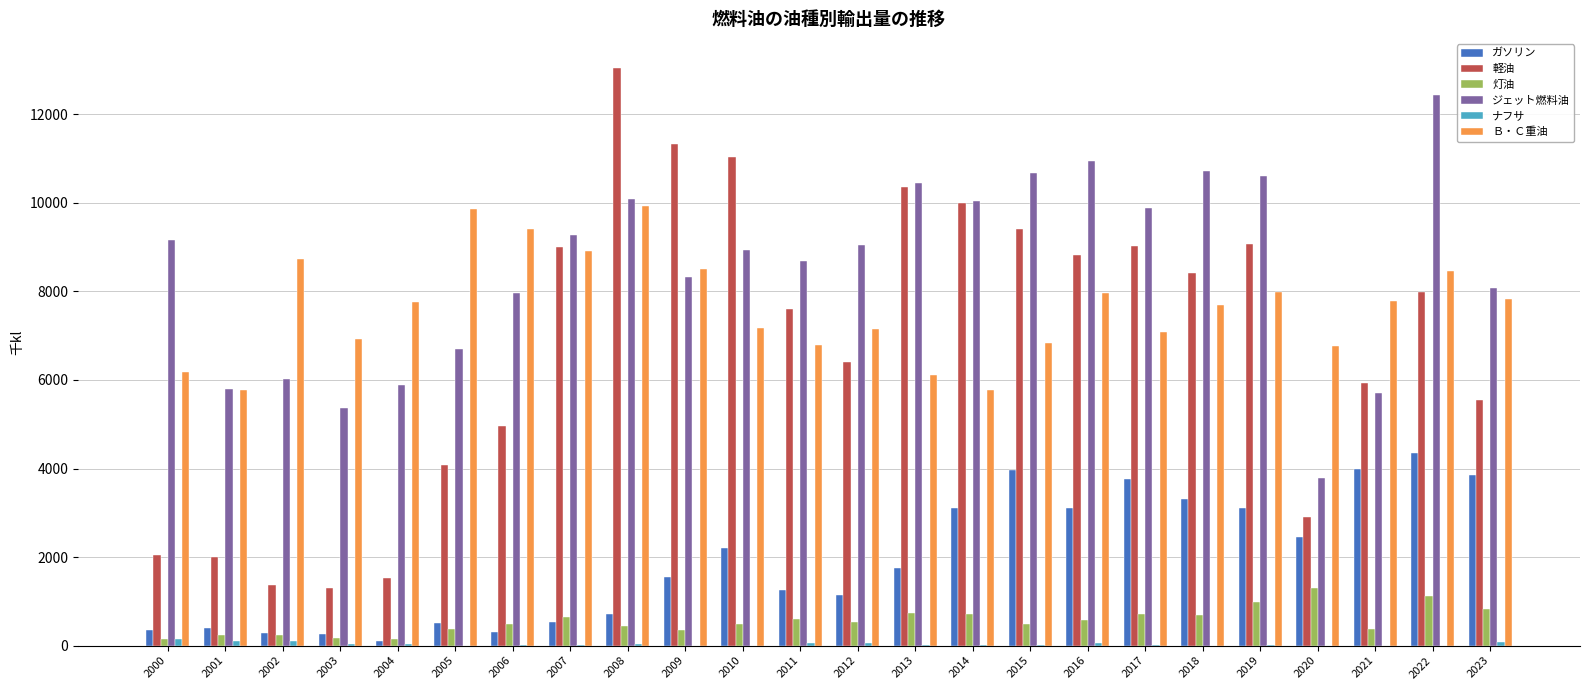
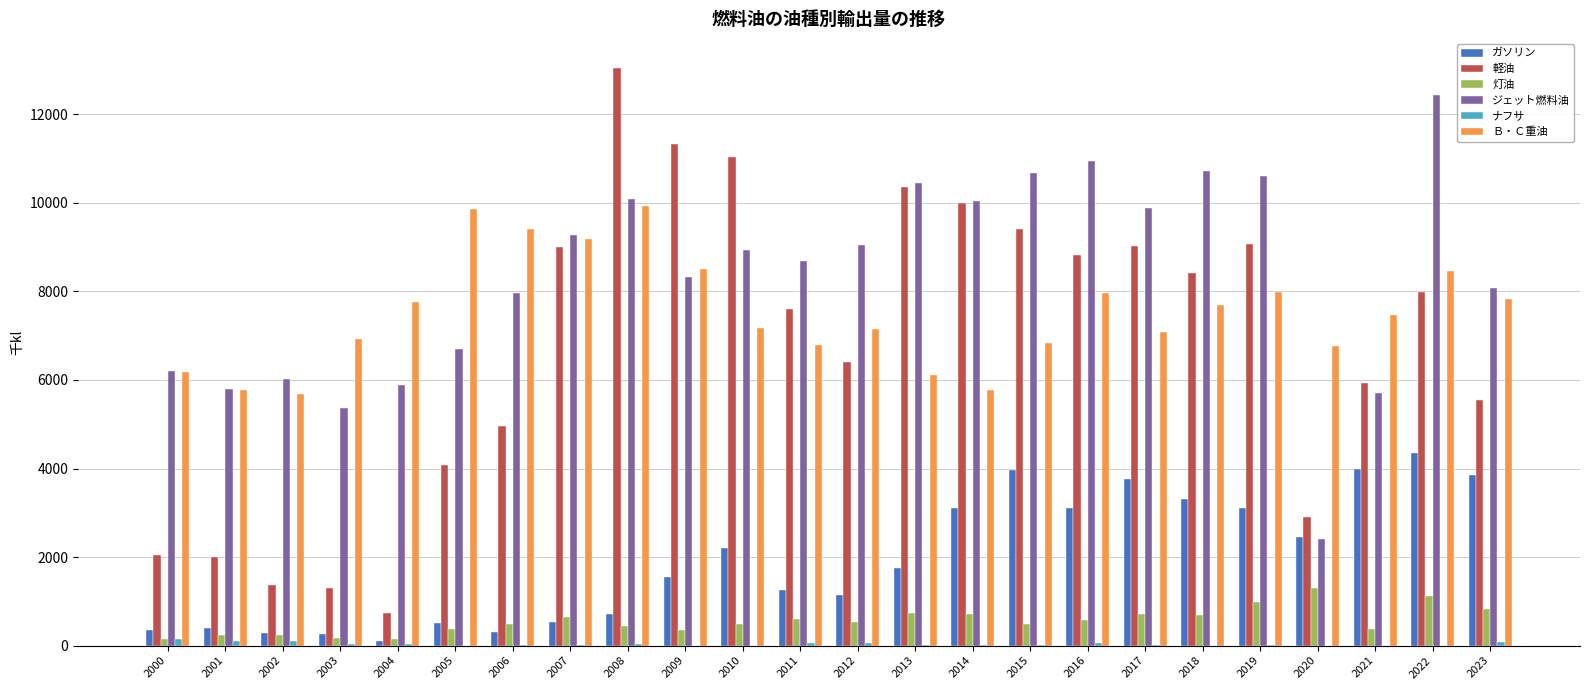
  {
    "軽油": {
      "2000": 2100,
      "2001": 2000,
      "2002": 1400,
      "2003": 1300,
-     "2004": 1500,
+     "2004": 700,
      "2005": 4100,
      "2006": 5000,
      "2007": 9000,
      "2008": 13100,
      "2009": 11300,
      "2010": 11000,
      "2011": 7600,
      "2012": 6400,
      "2013": 10300,
      "2014": 10000,
      "2015": 9400,
      "2016": 8800,
      "2017": 9000,
      "2018": 8400,
      "2019": 9100,
      "2020": 2900,
      "2021": 5900,
      "2022": 8000,
      "2023": 5500
    },
    "灯油": {
      "2000": 200,
      "2001": 200,
      "2002": 200,
      "2003": 200,
      "2004": 200,
      "2005": 400,
      "2006": 500,
      "2007": 600,
      "2008": 400,
      "2009": 400,
      "2010": 500,
      "2011": 600,
      "2012": 500,
      "2013": 700,
      "2014": 700,
      "2015": 500,
      "2016": 600,
      "2017": 700,
      "2018": 700,
      "2019": 1000,
      "2020": 1300,
      "2021": 400,
      "2022": 1100,
      "2023": 800
    },
    "ジェット燃料油": {
-     "2000": 9200,
+     "2000": 6200,
      "2001": 5800,
      "2002": 6000,
      "2003": 5400,
      "2004": 5900,
      "2005": 6700,
      "2006": 8000,
      "2007": 9300,
      "2008": 10100,
      "2009": 8300,
      "2010": 8900,
      "2011": 8700,
      "2012": 9000,
      "2013": 10500,
      "2014": 10000,
      "2015": 10700,
      "2016": 10900,
      "2017": 9900,
      "2018": 10700,
      "2019": 10600,
-     "2020": 3800,
+     "2020": 2400,
      "2021": 5700,
      "2022": 12400,
      "2023": 8100
    },
    "Ｂ・Ｃ重油": {
      "2000": 6200,
      "2001": 5800,
-     "2002": 8700,
+     "2002": 5700,
      "2003": 6900,
      "2004": 7800,
      "2005": 9900,
      "2006": 9400,
-     "2007": 8900,
+     "2007": 9200,
      "2008": 9900,
      "2009": 8500,
      "2010": 7200,
      "2011": 6800,
      "2012": 7100,
      "2013": 6100,
      "2014": 5800,
      "2015": 6800,
      "2016": 8000,
      "2017": 7100,
      "2018": 7700,
      "2019": 8000,
      "2020": 6800,
-     "2021": 7800,
+     "2021": 7500,
      "2022": 8500,
      "2023": 7800
    }
  }
